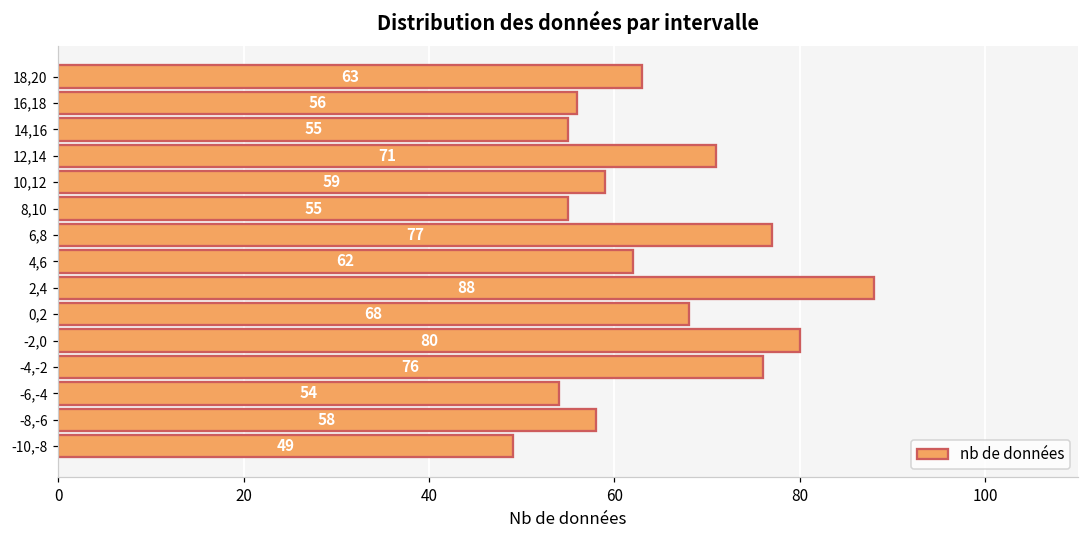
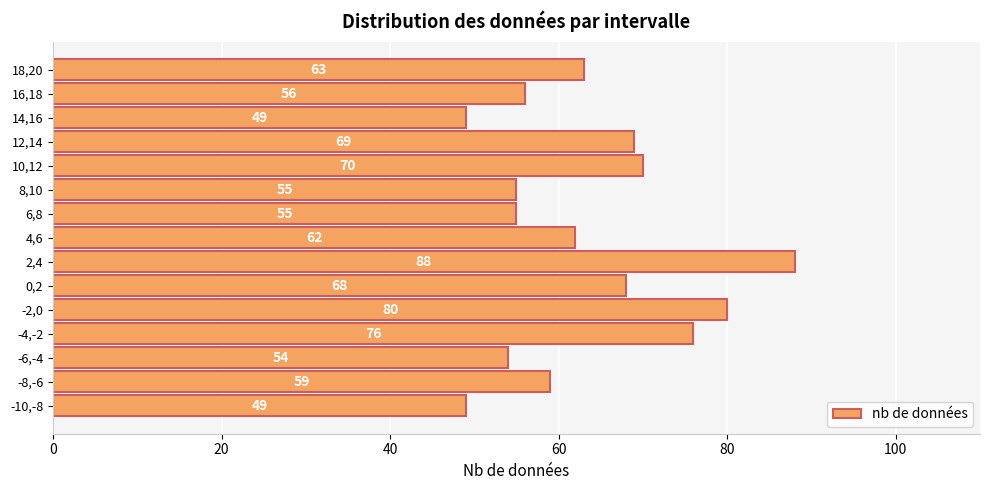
  {
    "18,20": 63,
    "16,18": 56,
-   "14,16": 55,
-   "12,14": 71,
-   "10,12": 59,
+   "14,16": 49,
+   "12,14": 69,
+   "10,12": 70,
    "8,10": 55,
-   "6,8": 77,
+   "6,8": 55,
    "4,6": 62,
    "2,4": 88,
    "0,2": 68,
    "-2,0": 80,
    "-4,-2": 76,
    "-6,-4": 54,
-   "-8,-6": 58,
+   "-8,-6": 59,
    "-10,-8": 49
  }
